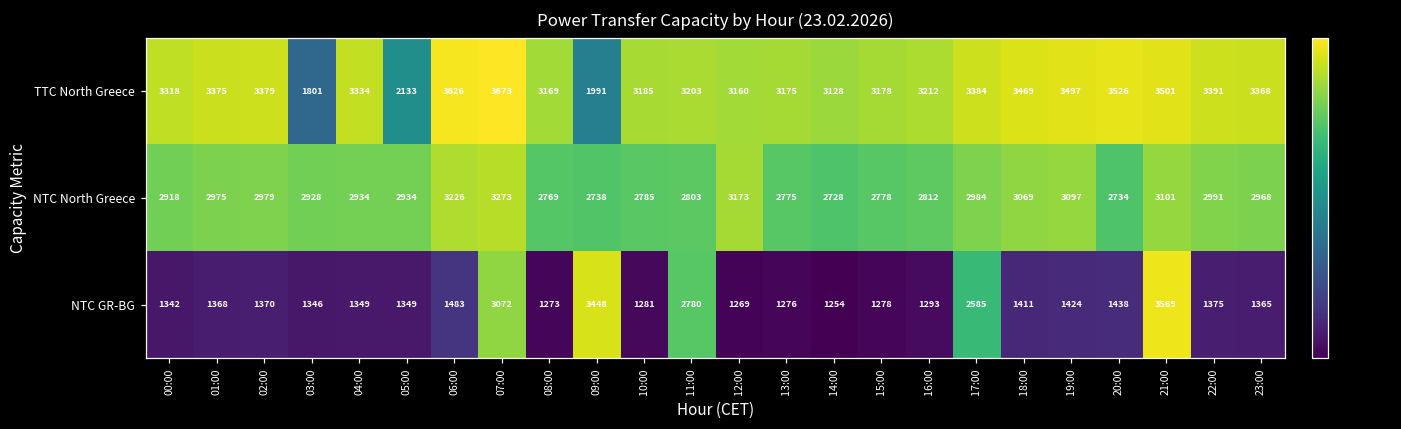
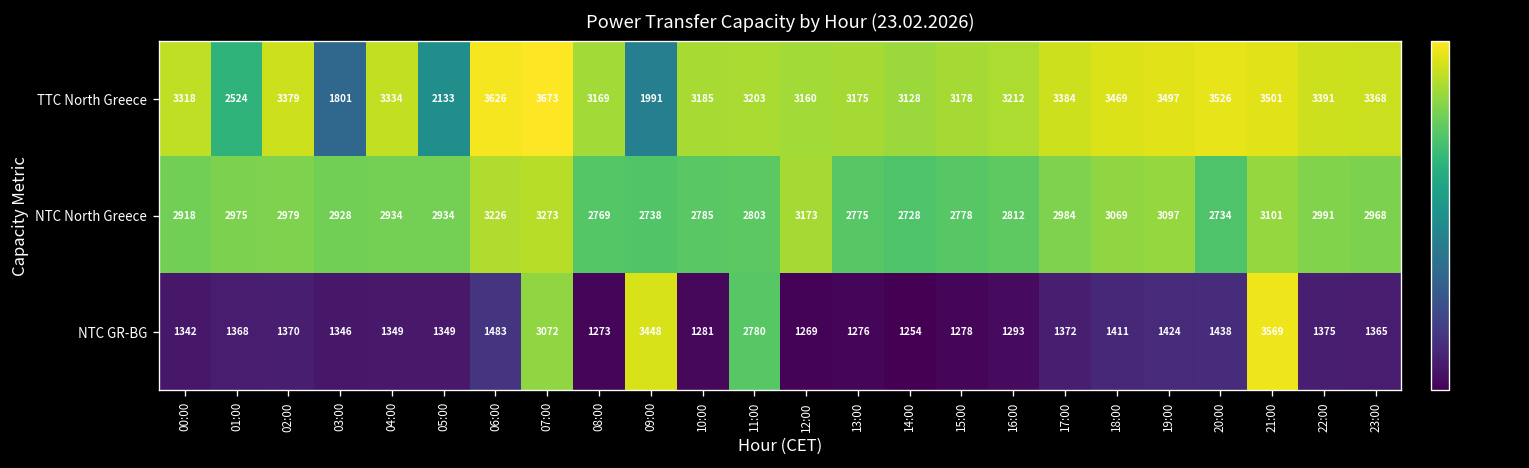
  {
    "TTC North Greece": {
      "00:00": 3318,
-     "01:00": 3375,
+     "01:00": 2524,
      "02:00": 3379,
      "03:00": 1801,
      "04:00": 3334,
      "05:00": 2133,
      "06:00": 3626,
      "07:00": 3673,
      "08:00": 3169,
      "09:00": 1991,
      "10:00": 3185,
      "11:00": 3203,
      "12:00": 3160,
      "13:00": 3175,
      "14:00": 3128,
      "15:00": 3178,
      "16:00": 3212,
      "17:00": 3384,
      "18:00": 3469,
      "19:00": 3497,
      "20:00": 3526,
      "21:00": 3501,
      "22:00": 3391,
      "23:00": 3368
    },
    "NTC North Greece": {
      "00:00": 2918,
      "01:00": 2975,
      "02:00": 2979,
      "03:00": 2928,
      "04:00": 2934,
      "05:00": 2934,
      "06:00": 3226,
      "07:00": 3273,
      "08:00": 2769,
      "09:00": 2738,
      "10:00": 2785,
      "11:00": 2803,
      "12:00": 3173,
      "13:00": 2775,
      "14:00": 2728,
      "15:00": 2778,
      "16:00": 2812,
      "17:00": 2984,
      "18:00": 3069,
      "19:00": 3097,
      "20:00": 2734,
      "21:00": 3101,
      "22:00": 2991,
      "23:00": 2968
    },
    "NTC GR-BG": {
      "00:00": 1342,
      "01:00": 1368,
      "02:00": 1370,
      "03:00": 1346,
      "04:00": 1349,
      "05:00": 1349,
      "06:00": 1483,
      "07:00": 3072,
      "08:00": 1273,
      "09:00": 3448,
      "10:00": 1281,
      "11:00": 2780,
      "12:00": 1269,
      "13:00": 1276,
      "14:00": 1254,
      "15:00": 1278,
      "16:00": 1293,
-     "17:00": 2585,
+     "17:00": 1372,
      "18:00": 1411,
      "19:00": 1424,
      "20:00": 1438,
      "21:00": 3569,
      "22:00": 1375,
      "23:00": 1365
    }
  }
